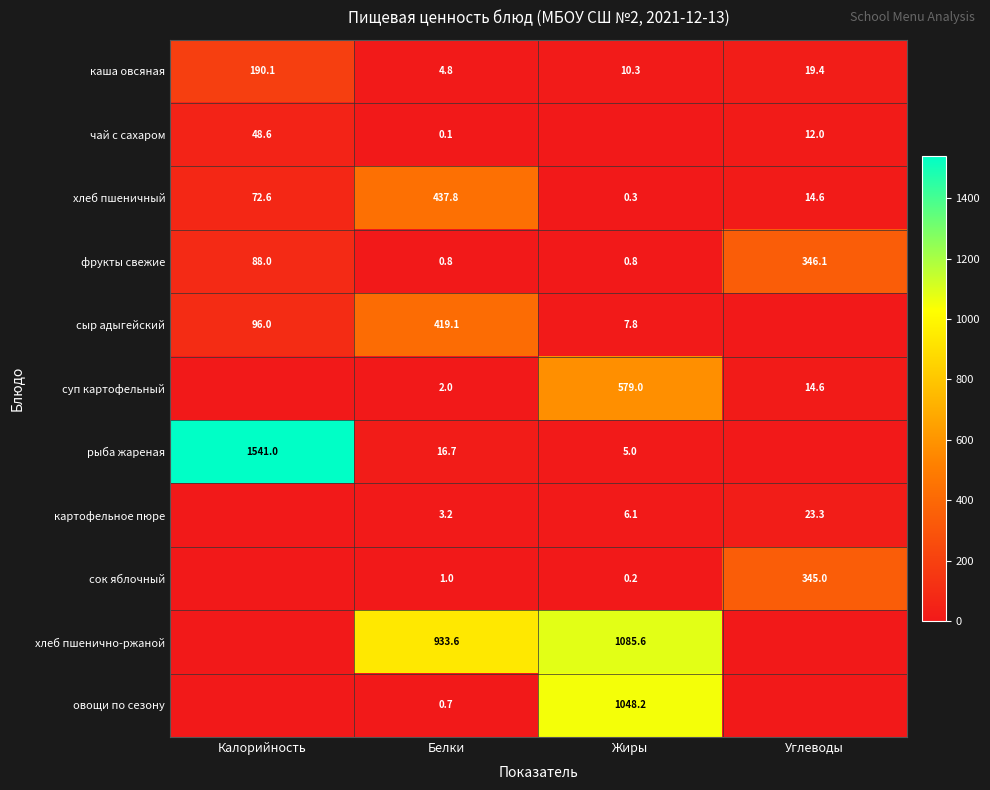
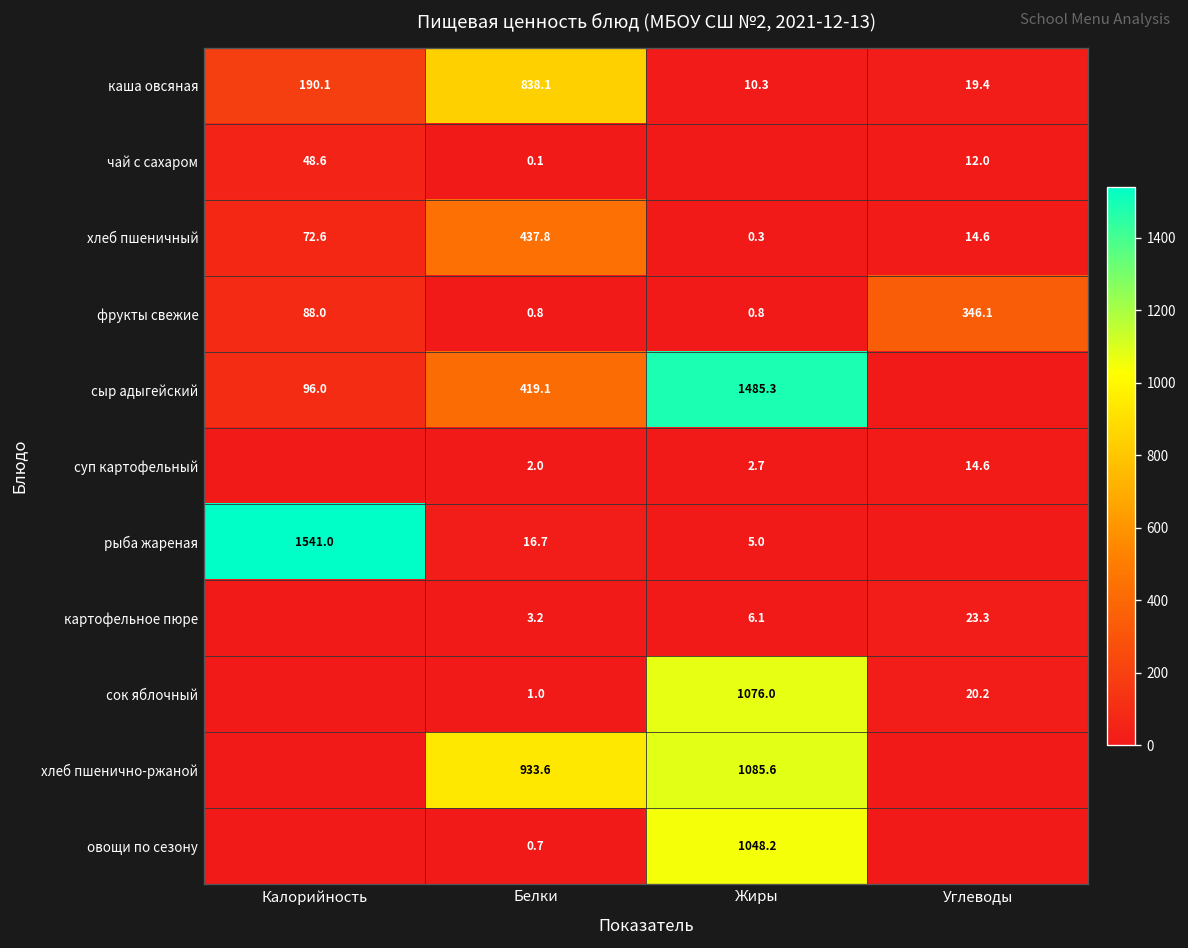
  {
    "каша овсяная": {
      "Калорийность": 190.1,
-     "Белки": 4.8,
+     "Белки": 838.1,
      "Жиры": 10.3,
      "Углеводы": 19.4
    },
    "чай с сахаром": {
      "Калорийность": 48.6,
      "Белки": 0.1,
      "Углеводы": 12.0
    },
    "хлеб пшеничный": {
      "Калорийность": 72.6,
      "Белки": 437.8,
      "Жиры": 0.3,
      "Углеводы": 14.6
    },
    "фрукты свежие": {
      "Калорийность": 88.0,
      "Белки": 0.8,
      "Жиры": 0.8,
      "Углеводы": 346.1
    },
    "сыр адыгейский": {
      "Калорийность": 96.0,
      "Белки": 419.1,
-     "Жиры": 7.8
+     "Жиры": 1485.3
    },
    "суп картофельный": {
      "Белки": 2.0,
-     "Жиры": 579.0,
+     "Жиры": 2.7,
      "Углеводы": 14.6
    },
    "рыба жареная": {
      "Калорийность": 1541.0,
      "Белки": 16.7,
      "Жиры": 5.0
    },
    "картофельное пюре": {
      "Белки": 3.2,
      "Жиры": 6.1,
      "Углеводы": 23.3
    },
    "сок яблочный": {
      "Белки": 1.0,
-     "Жиры": 0.2,
-     "Углеводы": 345.0
+     "Жиры": 1076.0,
+     "Углеводы": 20.2
    },
    "хлеб пшенично-ржаной": {
      "Белки": 933.6,
      "Жиры": 1085.6
    },
    "овощи по сезону": {
      "Белки": 0.7,
      "Жиры": 1048.2
    }
  }
